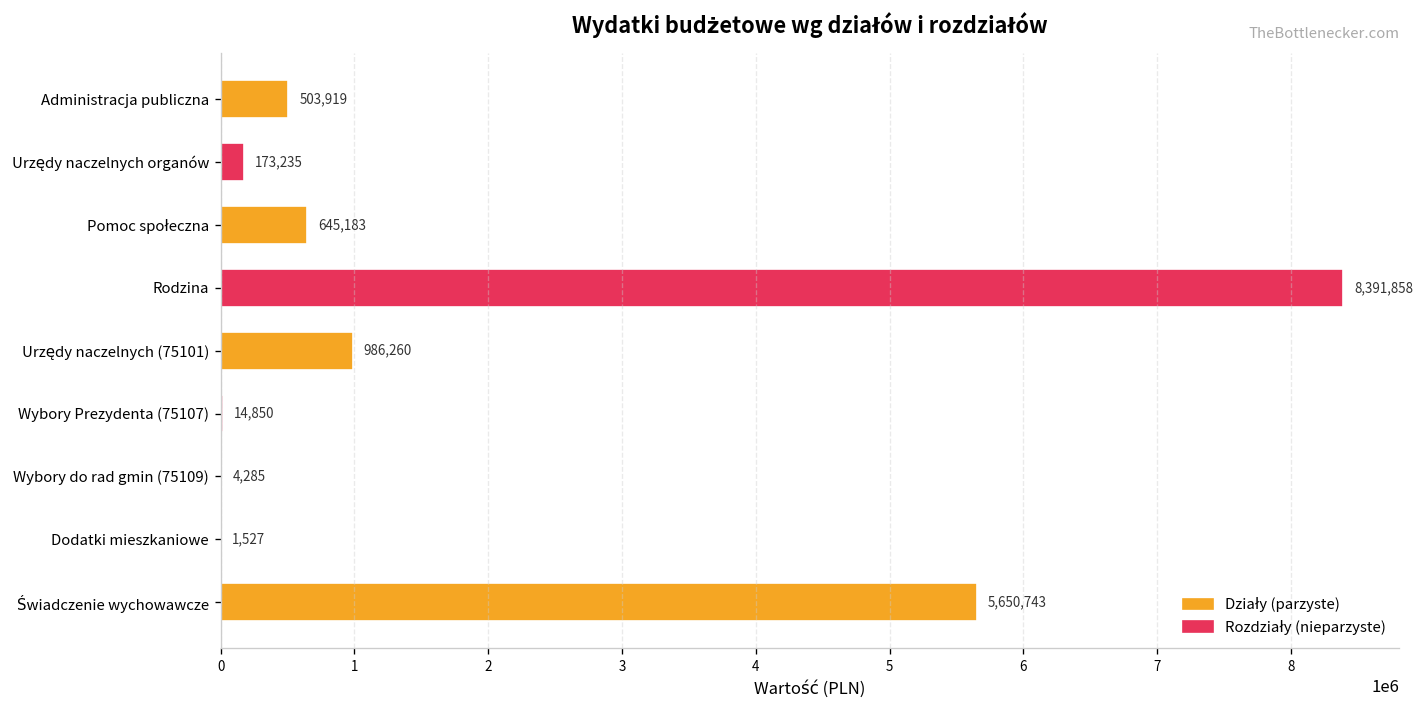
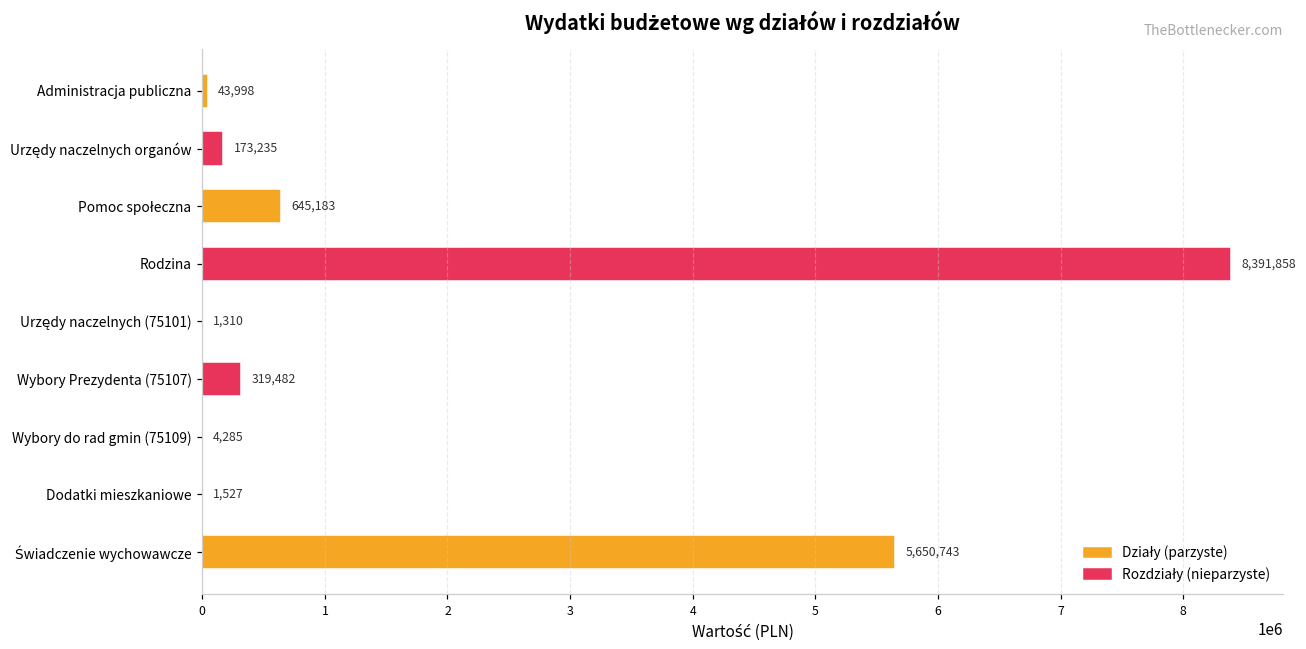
  {
-   "Administracja publiczna": "503,919",
+   "Administracja publiczna": "43,998",
    "Urzędy naczelnych organów": "173,235",
    "Pomoc społeczna": "645,183",
    "Rodzina": "8,391,858",
-   "Urzędy naczelnych (75101)": "986,260",
-   "Wybory Prezydenta (75107)": "14,850",
+   "Urzędy naczelnych (75101)": "1,310",
+   "Wybory Prezydenta (75107)": "319,482",
    "Wybory do rad gmin (75109)": "4,285",
    "Dodatki mieszkaniowe": "1,527",
    "Świadczenie wychowawcze": "5,650,743"
  }
